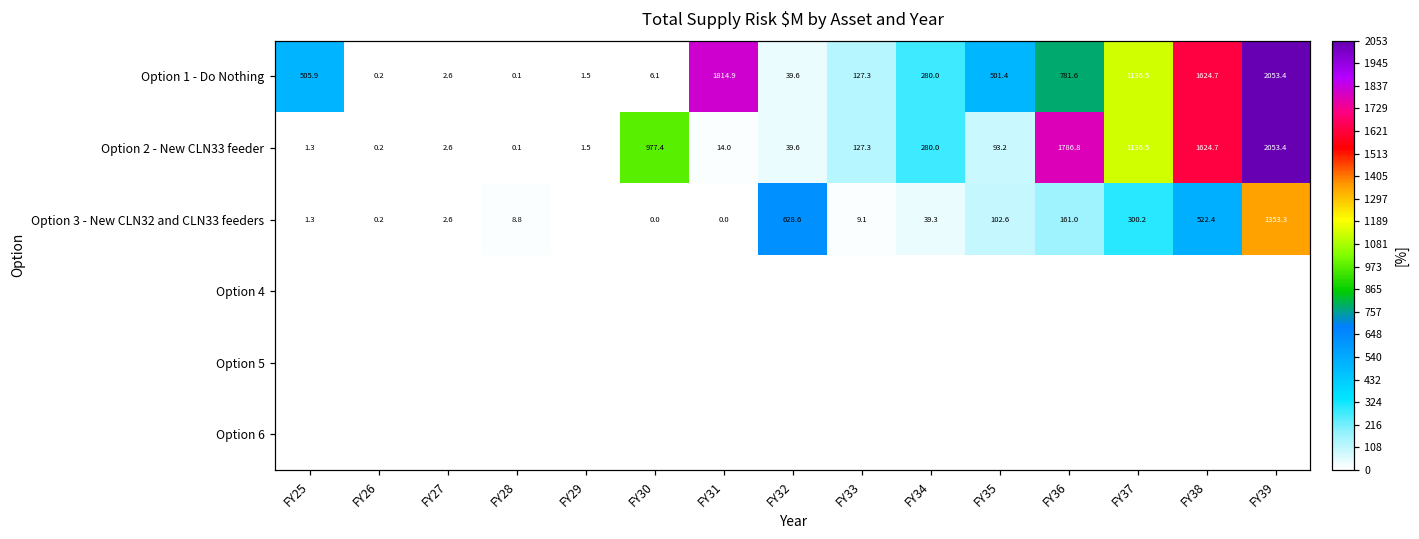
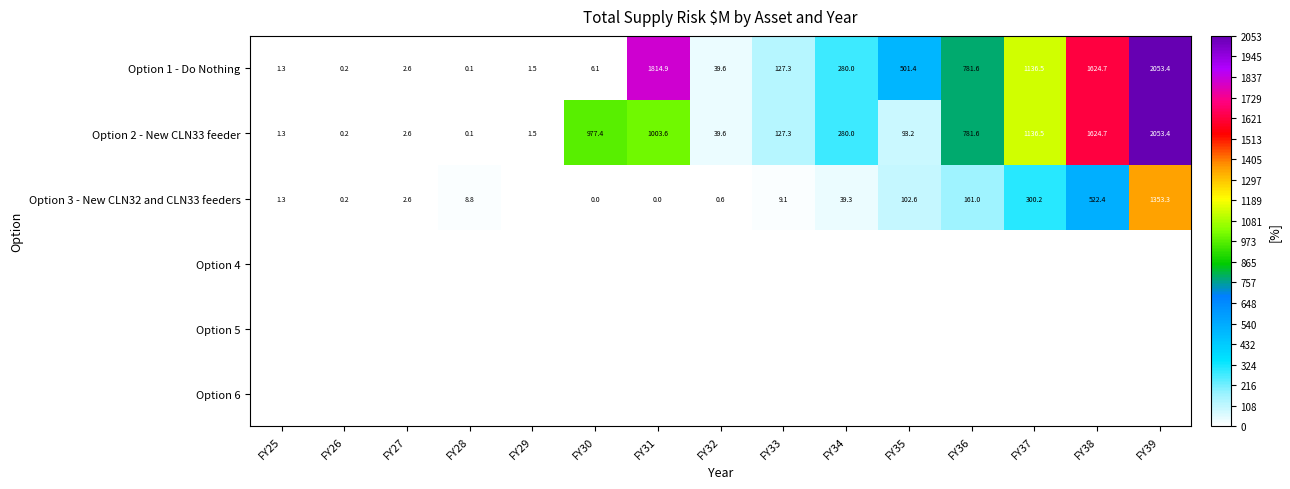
  {
    "Option 1 - Do Nothing": {
-     "FY25": 505.9,
+     "FY25": 1.3,
      "FY26": 0.2,
      "FY27": 2.6,
      "FY28": 0.1,
      "FY29": 1.5,
      "FY30": 6.1,
      "FY31": 1814.9,
      "FY32": 39.6,
      "FY33": 127.3,
      "FY34": 280.0,
      "FY35": 501.4,
      "FY36": 781.6,
      "FY37": 1136.5,
      "FY38": 1624.7,
      "FY39": 2053.4
    },
    "Option 2 - New CLN33 feeder": {
      "FY25": 1.3,
      "FY26": 0.2,
      "FY27": 2.6,
      "FY28": 0.1,
      "FY29": 1.5,
      "FY30": 977.4,
-     "FY31": 14.0,
+     "FY31": 1003.6,
      "FY32": 39.6,
      "FY33": 127.3,
      "FY34": 280.0,
      "FY35": 93.2,
-     "FY36": 1786.8,
+     "FY36": 781.6,
      "FY37": 1136.5,
      "FY38": 1624.7,
      "FY39": 2053.4
    },
    "Option 3 - New CLN32 and CLN33 feeders": {
      "FY25": 1.3,
      "FY26": 0.2,
      "FY27": 2.6,
      "FY28": 8.8,
      "FY30": 0.0,
      "FY31": 0.0,
-     "FY32": 628.6,
+     "FY32": 0.6,
      "FY33": 9.1,
      "FY34": 39.3,
      "FY35": 102.6,
      "FY36": 161.0,
      "FY37": 300.2,
      "FY38": 522.4,
      "FY39": 1353.3
    }
  }
